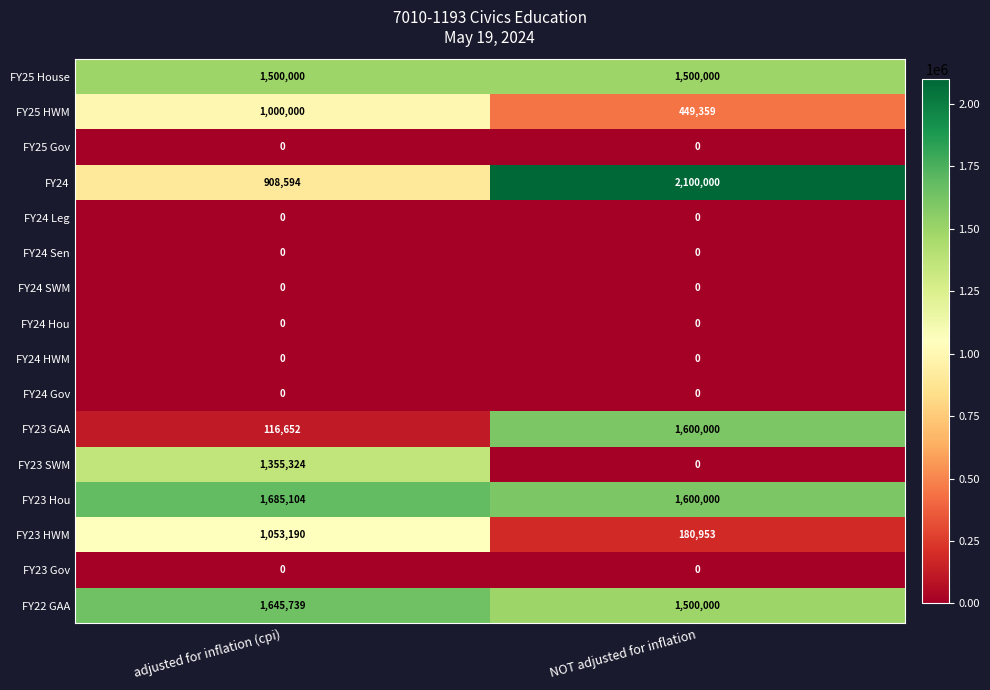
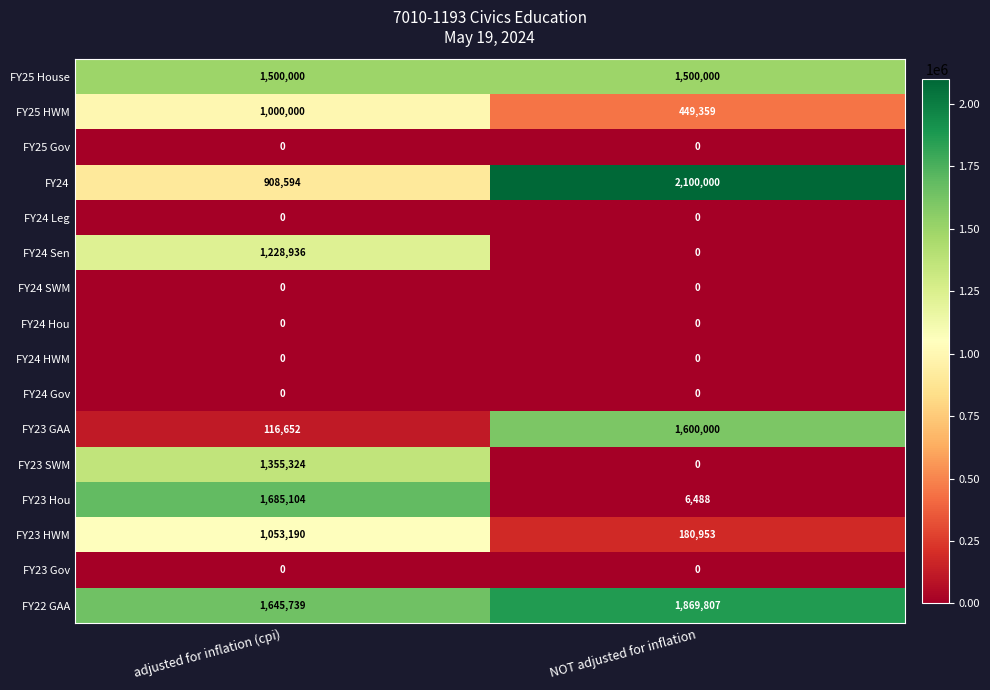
  {
    "FY25 House": {
      "adjusted for inflation (cpi)": "1,500,000",
      "NOT adjusted for inflation": "1,500,000"
    },
    "FY25 HWM": {
      "adjusted for inflation (cpi)": "1,000,000",
      "NOT adjusted for inflation": "449,359"
    },
    "FY25 Gov": {
      "adjusted for inflation (cpi)": "0",
      "NOT adjusted for inflation": "0"
    },
    "FY24": {
      "adjusted for inflation (cpi)": "908,594",
      "NOT adjusted for inflation": "2,100,000"
    },
    "FY24 Leg": {
      "adjusted for inflation (cpi)": "0",
      "NOT adjusted for inflation": "0"
    },
    "FY24 Sen": {
-     "adjusted for inflation (cpi)": "0",
+     "adjusted for inflation (cpi)": "1,228,936",
      "NOT adjusted for inflation": "0"
    },
    "FY24 SWM": {
      "adjusted for inflation (cpi)": "0",
      "NOT adjusted for inflation": "0"
    },
    "FY24 Hou": {
      "adjusted for inflation (cpi)": "0",
      "NOT adjusted for inflation": "0"
    },
    "FY24 HWM": {
      "adjusted for inflation (cpi)": "0",
      "NOT adjusted for inflation": "0"
    },
    "FY24 Gov": {
      "adjusted for inflation (cpi)": "0",
      "NOT adjusted for inflation": "0"
    },
    "FY23 GAA": {
      "adjusted for inflation (cpi)": "116,652",
      "NOT adjusted for inflation": "1,600,000"
    },
    "FY23 SWM": {
      "adjusted for inflation (cpi)": "1,355,324",
      "NOT adjusted for inflation": "0"
    },
    "FY23 Hou": {
      "adjusted for inflation (cpi)": "1,685,104",
-     "NOT adjusted for inflation": "1,600,000"
+     "NOT adjusted for inflation": "6,488"
    },
    "FY23 HWM": {
      "adjusted for inflation (cpi)": "1,053,190",
      "NOT adjusted for inflation": "180,953"
    },
    "FY23 Gov": {
      "adjusted for inflation (cpi)": "0",
      "NOT adjusted for inflation": "0"
    },
    "FY22 GAA": {
      "adjusted for inflation (cpi)": "1,645,739",
-     "NOT adjusted for inflation": "1,500,000"
+     "NOT adjusted for inflation": "1,869,807"
    }
  }
